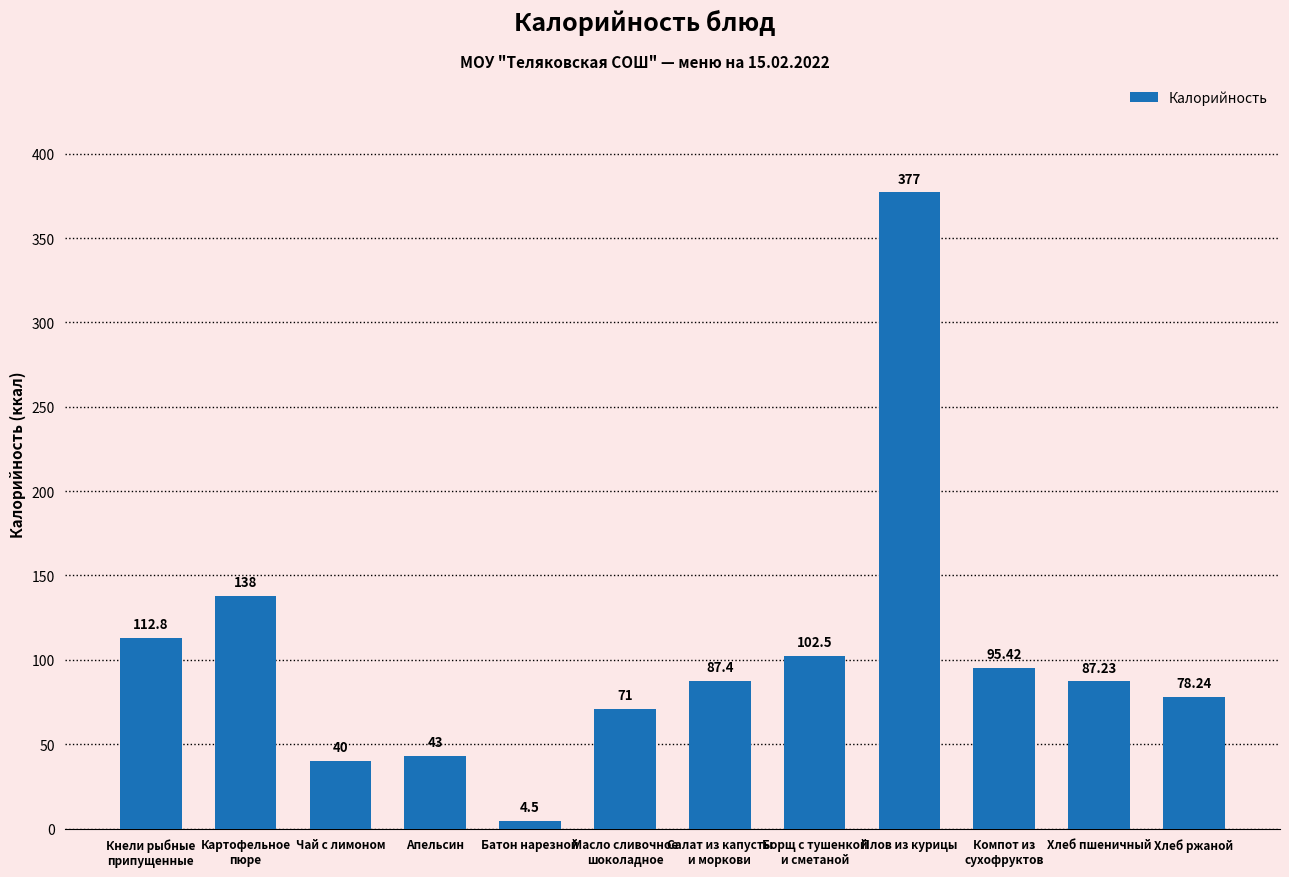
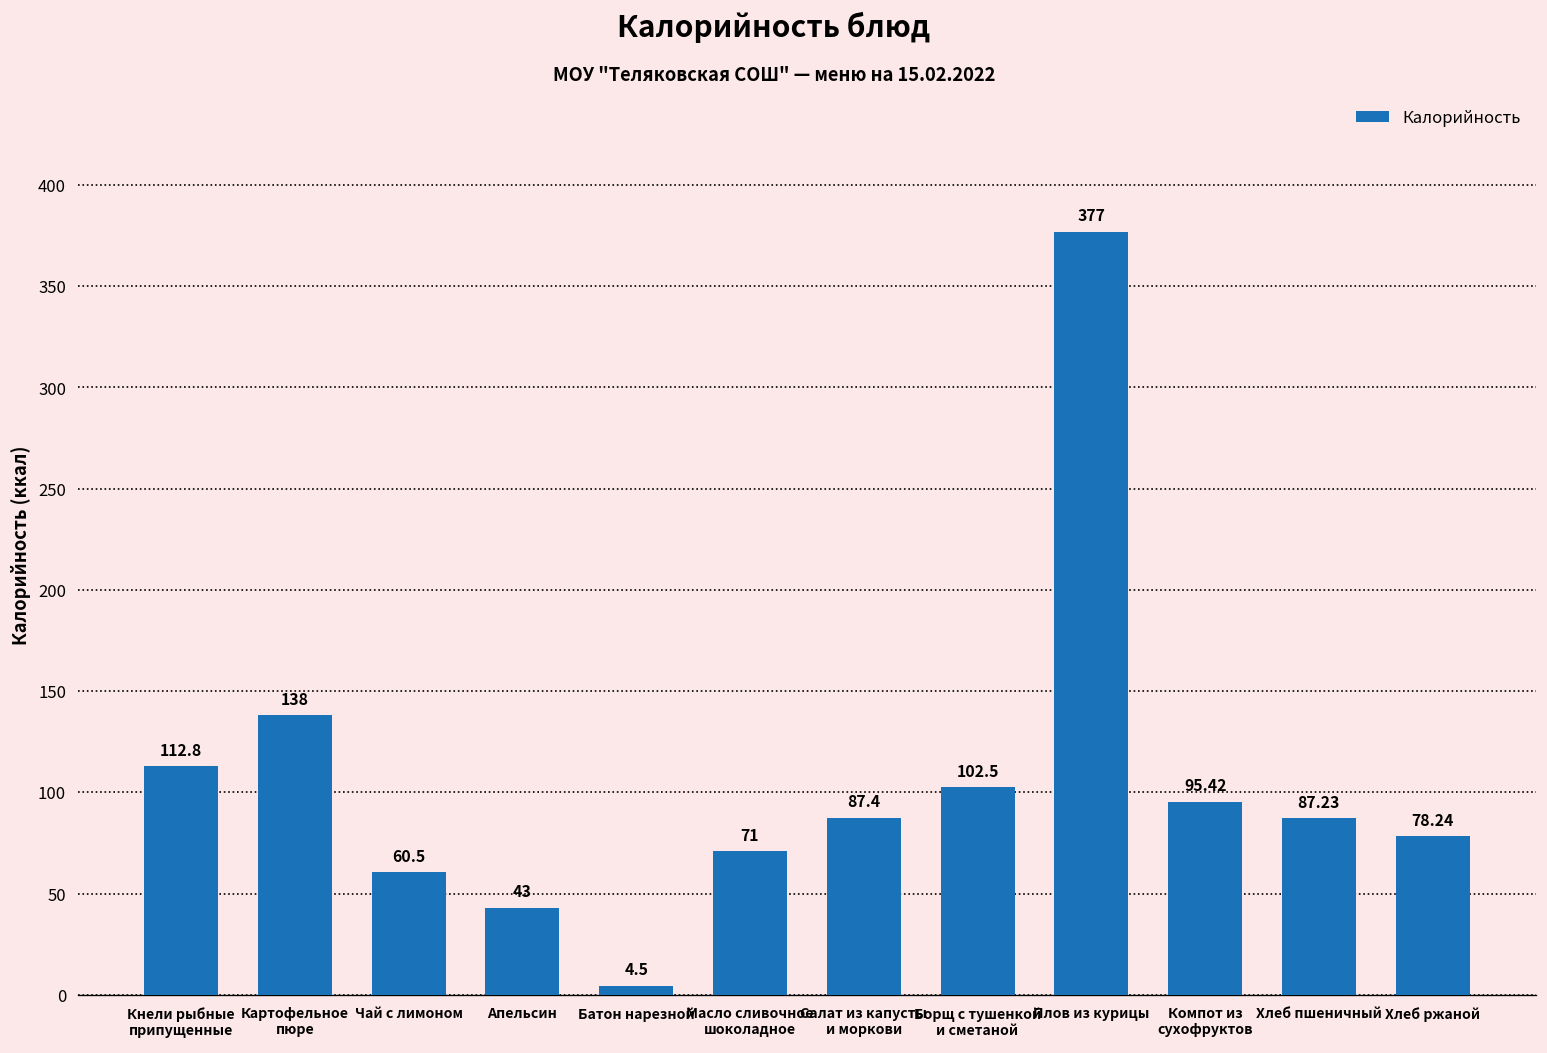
  {
    "Кнели рыбные припущенные": 112.8,
    "Картофельное пюре": 138,
-   "Чай с лимоном": 40,
+   "Чай с лимоном": 60.5,
    "Апельсин": 43,
    "Батон нарезной": 4.5,
    "Масло сливочное шоколадное": 71,
    "Салат из капусты и моркови": 87.4,
    "Борщ с тушенкой и сметаной": 102.5,
    "Плов из курицы": 377,
    "Компот из сухофруктов": 95.42,
    "Хлеб пшеничный": 87.23,
    "Хлеб ржаной": 78.24
  }
